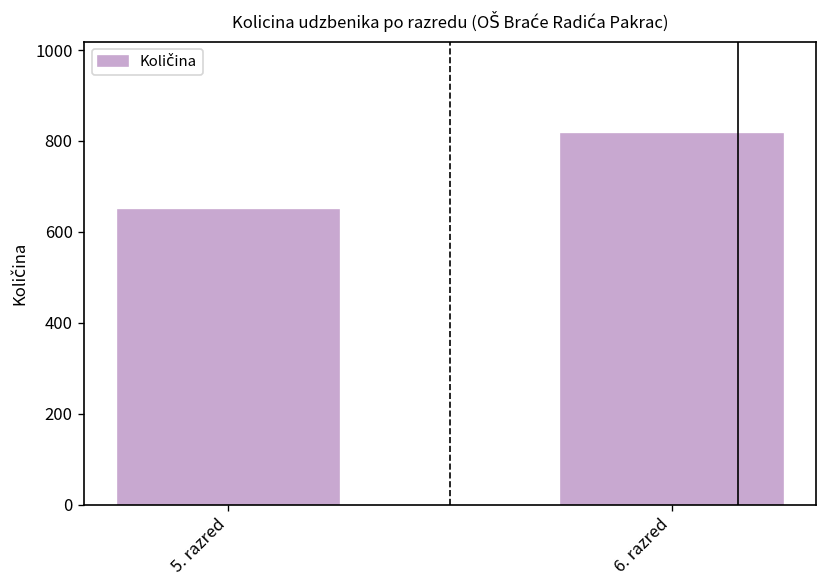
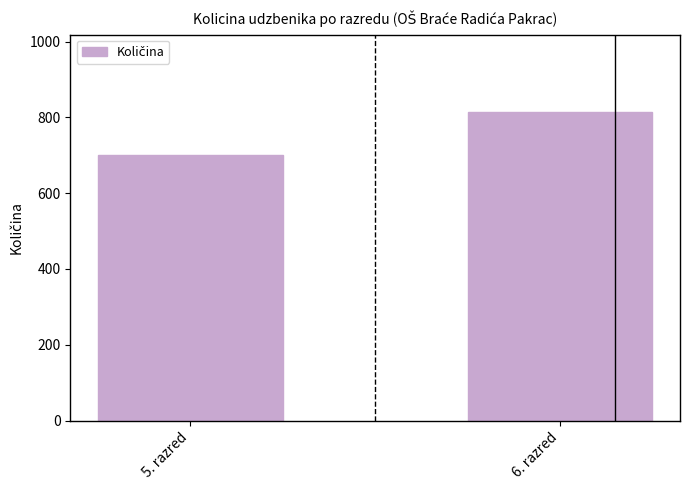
  {
-   "5. razred": 650,
+   "5. razred": 700,
    "6. razred": 820
  }
